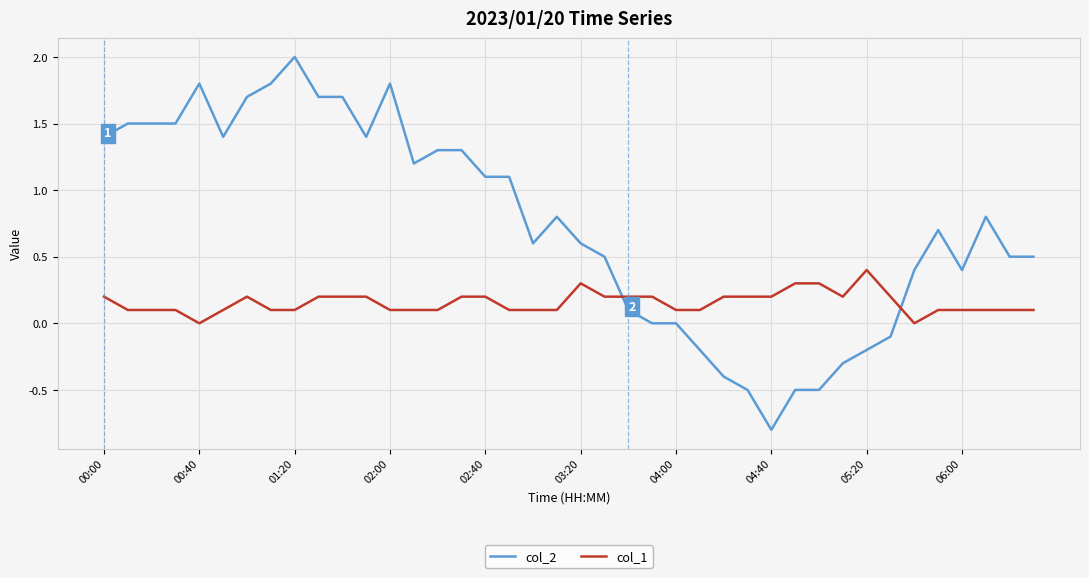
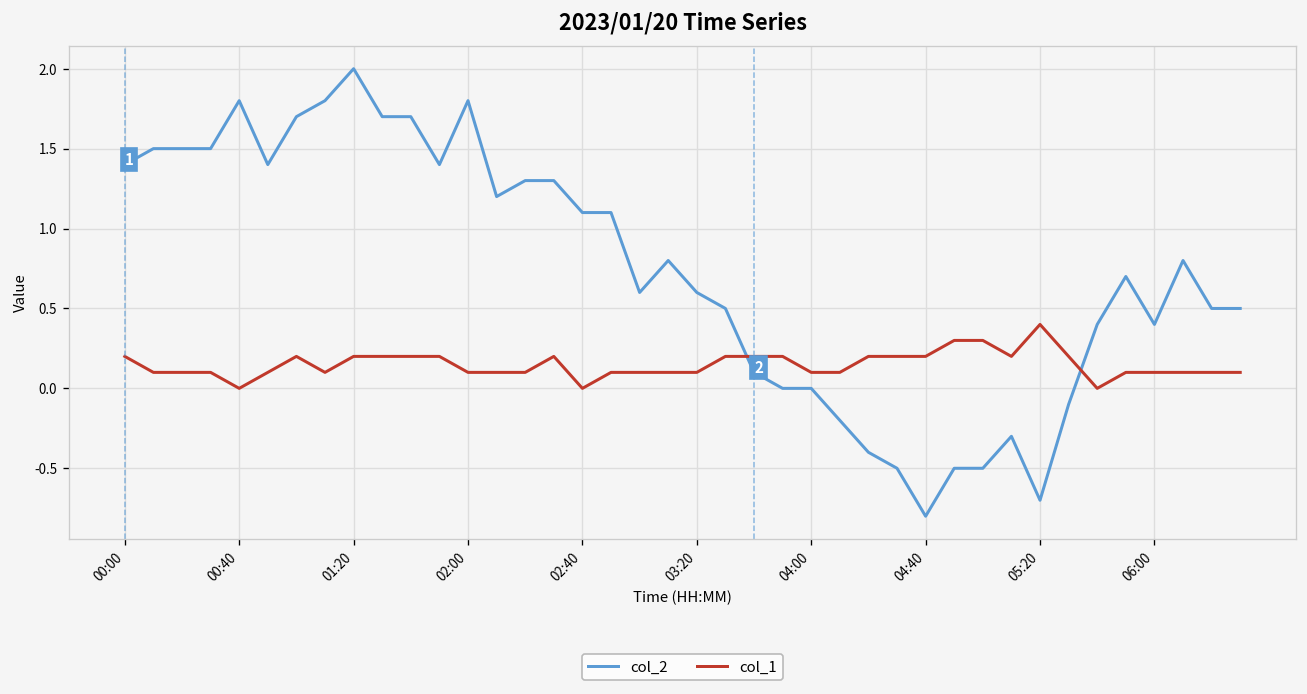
  {
    "col_2": {
      "00:40": 1.8,
      "01:20": 2.0,
      "02:00": 1.8,
      "02:40": 1.1,
      "03:20": 0.6,
      "04:00": 0.0,
      "04:40": -0.8,
-     "05:20": -0.2,
+     "05:20": -0.7,
      "06:00": 0.4
    },
    "col_1": {
      "00:00": 0.2,
      "00:40": 0.0,
-     "01:20": 0.1,
+     "01:20": 0.2,
      "02:00": 0.1,
-     "02:40": 0.2,
-     "03:20": 0.3,
+     "02:40": 0.0,
+     "03:20": 0.1,
      "04:00": 0.1,
      "04:40": 0.2,
      "05:20": 0.4,
      "06:00": 0.1
    }
  }
